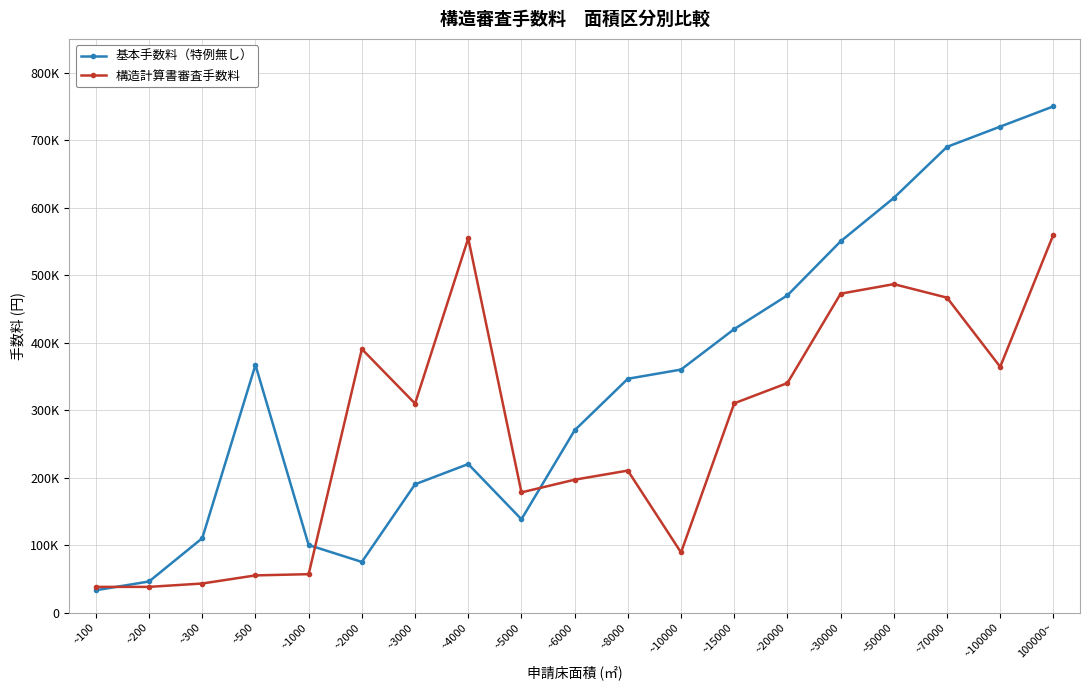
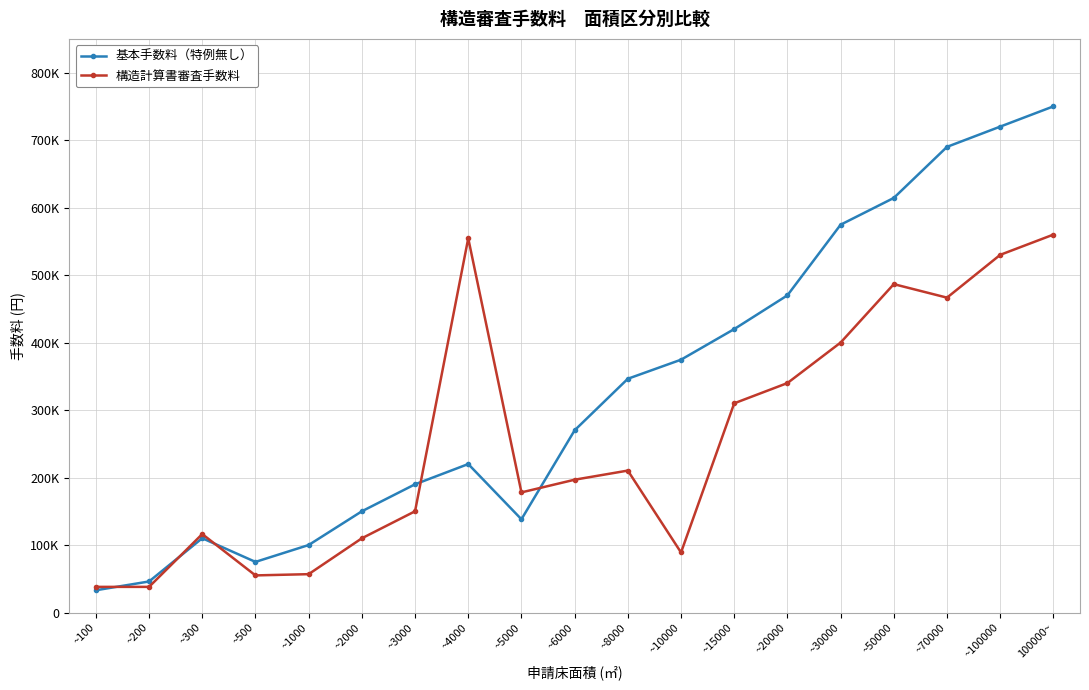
  {
    "基本手数料（特例無し）": {
      "~100": 30000,
      "~200": 50000,
      "~300": 110000,
-     "~500": 370000,
+     "~500": 80000,
      "~1000": 100000,
-     "~2000": 70000,
+     "~2000": 150000,
      "~3000": 190000,
      "~4000": 220000,
      "~5000": 140000,
      "~6000": 270000,
      "~8000": 350000,
-     "~10000": 360000,
+     "~10000": 370000,
      "~15000": 420000,
      "~20000": 470000,
-     "~30000": 550000,
+     "~30000": 570000,
      "~50000": 610000,
      "~70000": 690000,
      "~100000": 720000,
      "100000~": 750000
    },
    "構造計算書審査手数料": {
      "~100": 40000,
      "~200": 40000,
-     "~300": 40000,
+     "~300": 120000,
      "~500": 60000,
      "~1000": 60000,
-     "~2000": 390000,
-     "~3000": 310000,
+     "~2000": 110000,
+     "~3000": 150000,
      "~4000": 550000,
      "~5000": 180000,
      "~6000": 200000,
      "~8000": 210000,
      "~10000": 90000,
      "~15000": 310000,
      "~20000": 340000,
-     "~30000": 470000,
+     "~30000": 400000,
      "~50000": 490000,
      "~70000": 470000,
-     "~100000": 360000,
+     "~100000": 530000,
      "100000~": 560000
    }
  }
